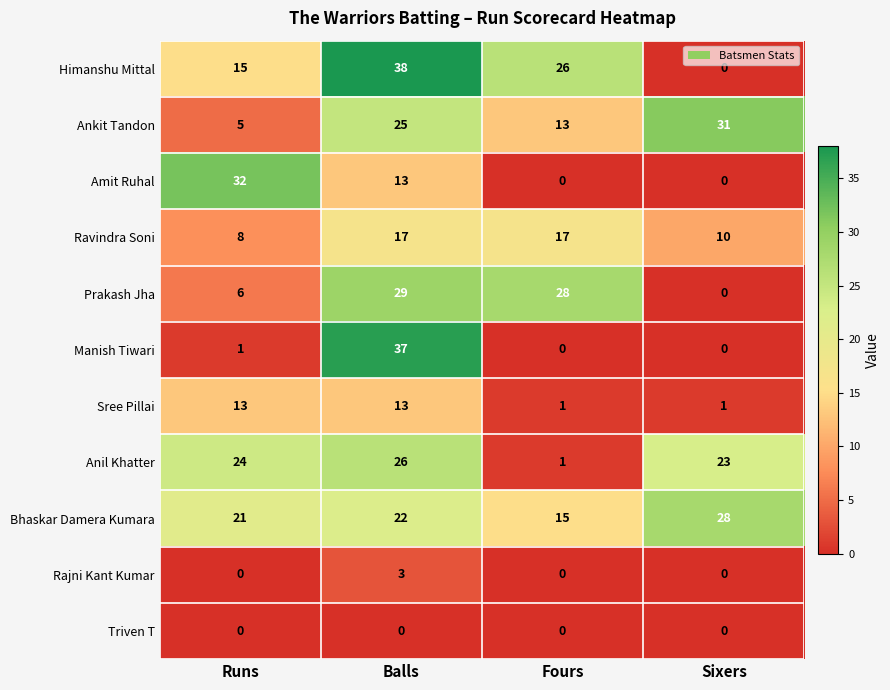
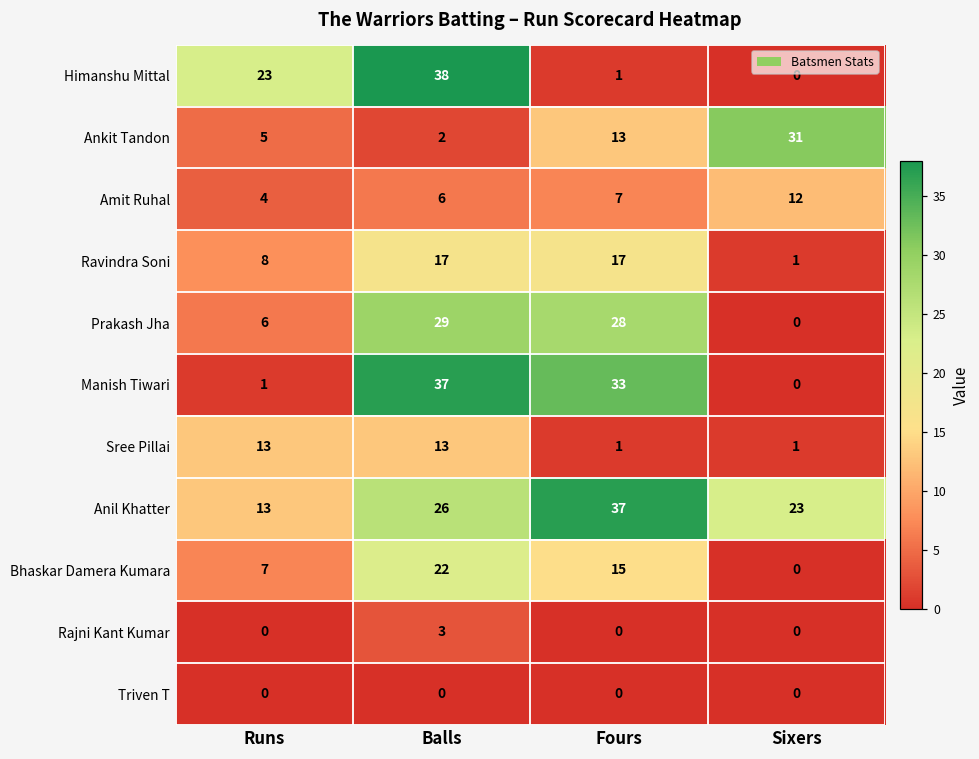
  {
    "Himanshu Mittal": {
-     "Runs": 15,
+     "Runs": 23,
      "Balls": 38,
-     "Fours": 26
+     "Fours": 1
    },
    "Ankit Tandon": {
      "Runs": 5,
-     "Balls": 25,
+     "Balls": 2,
      "Fours": 13,
      "Sixers": 31
    },
    "Amit Ruhal": {
-     "Runs": 32,
-     "Balls": 13,
-     "Fours": 0,
-     "Sixers": 0
+     "Runs": 4,
+     "Balls": 6,
+     "Fours": 7,
+     "Sixers": 12
    },
    "Ravindra Soni": {
      "Runs": 8,
      "Balls": 17,
      "Fours": 17,
-     "Sixers": 10
+     "Sixers": 1
    },
    "Prakash Jha": {
      "Runs": 6,
      "Balls": 29,
      "Fours": 28,
      "Sixers": 0
    },
    "Manish Tiwari": {
      "Runs": 1,
      "Balls": 37,
-     "Fours": 0,
+     "Fours": 33,
      "Sixers": 0
    },
    "Sree Pillai": {
      "Runs": 13,
      "Balls": 13,
      "Fours": 1,
      "Sixers": 1
    },
    "Anil Khatter": {
-     "Runs": 24,
+     "Runs": 13,
      "Balls": 26,
-     "Fours": 1,
+     "Fours": 37,
      "Sixers": 23
    },
    "Bhaskar Damera Kumara": {
-     "Runs": 21,
+     "Runs": 7,
      "Balls": 22,
      "Fours": 15,
-     "Sixers": 28
+     "Sixers": 0
    },
    "Rajni Kant Kumar": {
      "Runs": 0,
      "Balls": 3,
      "Fours": 0,
      "Sixers": 0
    },
    "Triven T": {
      "Runs": 0,
      "Balls": 0,
      "Fours": 0,
      "Sixers": 0
    }
  }
